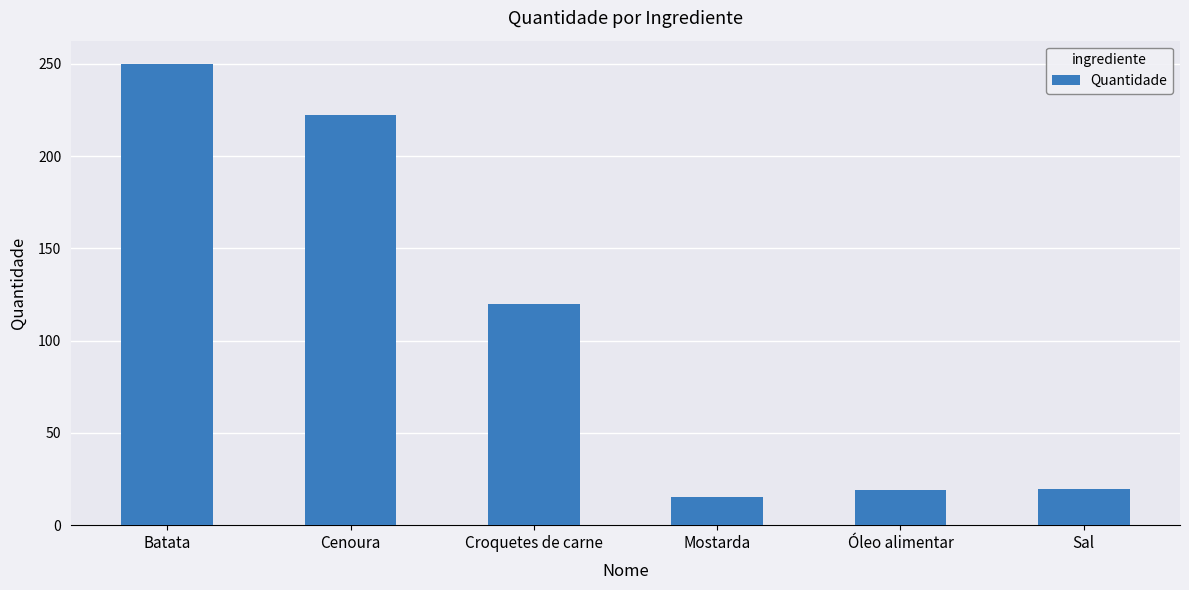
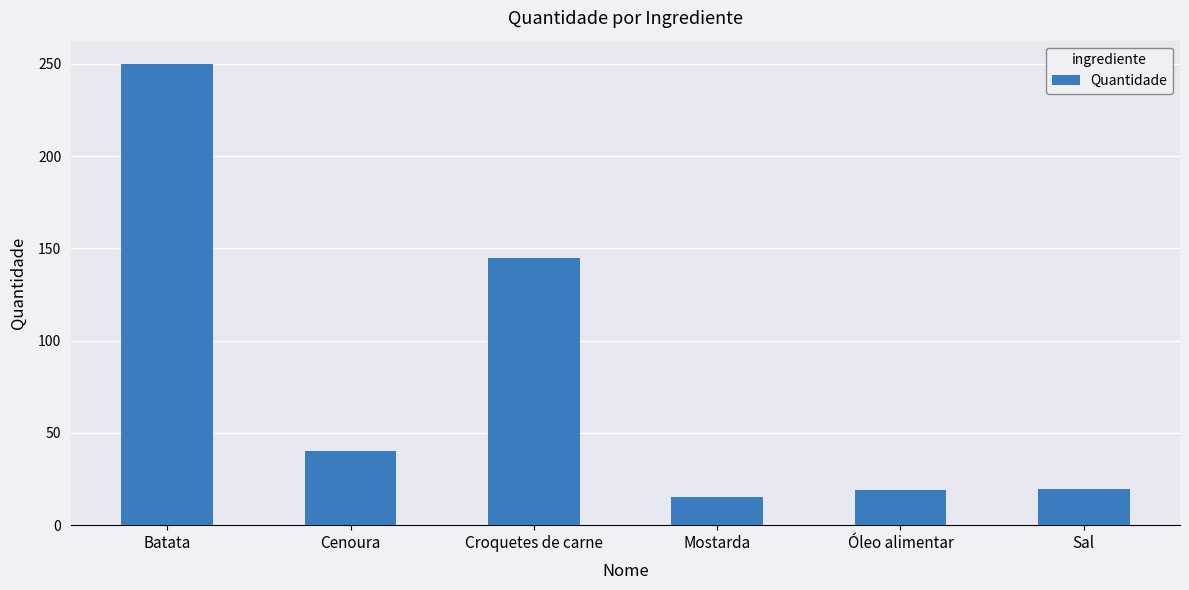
  {
    "Batata": 250,
-   "Cenoura": 222,
-   "Croquetes de carne": 120,
+   "Cenoura": 40,
+   "Croquetes de carne": 145,
    "Mostarda": 15,
    "Óleo alimentar": 19,
    "Sal": 20
  }
